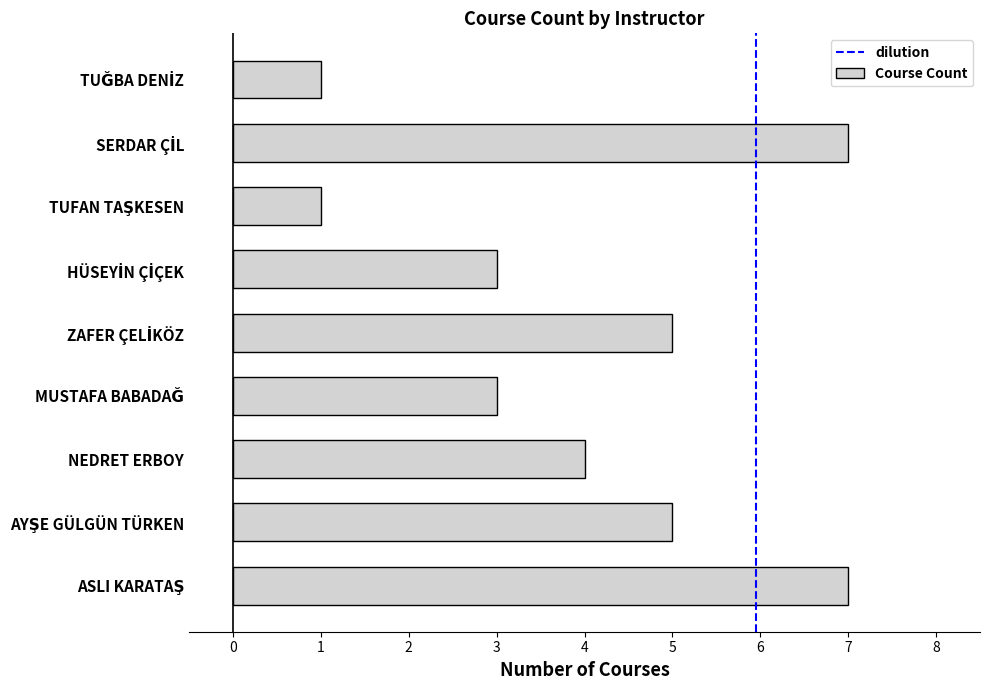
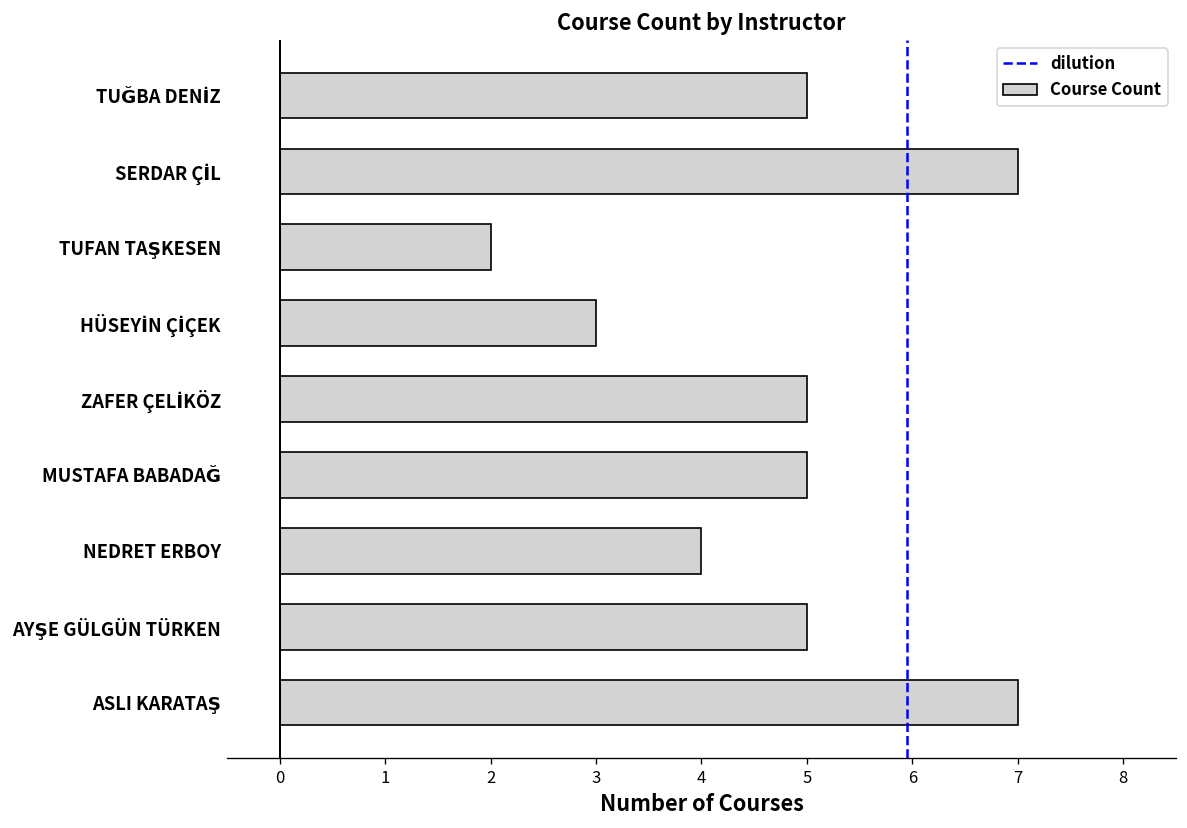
  {
-   "TUĞBA DENİZ": 1,
+   "TUĞBA DENİZ": 5,
    "SERDAR ÇİL": 7,
-   "TUFAN TAŞKESEN": 1,
+   "TUFAN TAŞKESEN": 2,
    "HÜSEYİN ÇİÇEK": 3,
    "ZAFER ÇELİKÖZ": 5,
-   "MUSTAFA BABADAĞ": 3,
+   "MUSTAFA BABADAĞ": 5,
    "NEDRET ERBOY": 4,
    "AYŞE GÜLGÜN TÜRKEN": 5,
    "ASLI KARATAŞ": 7
  }
